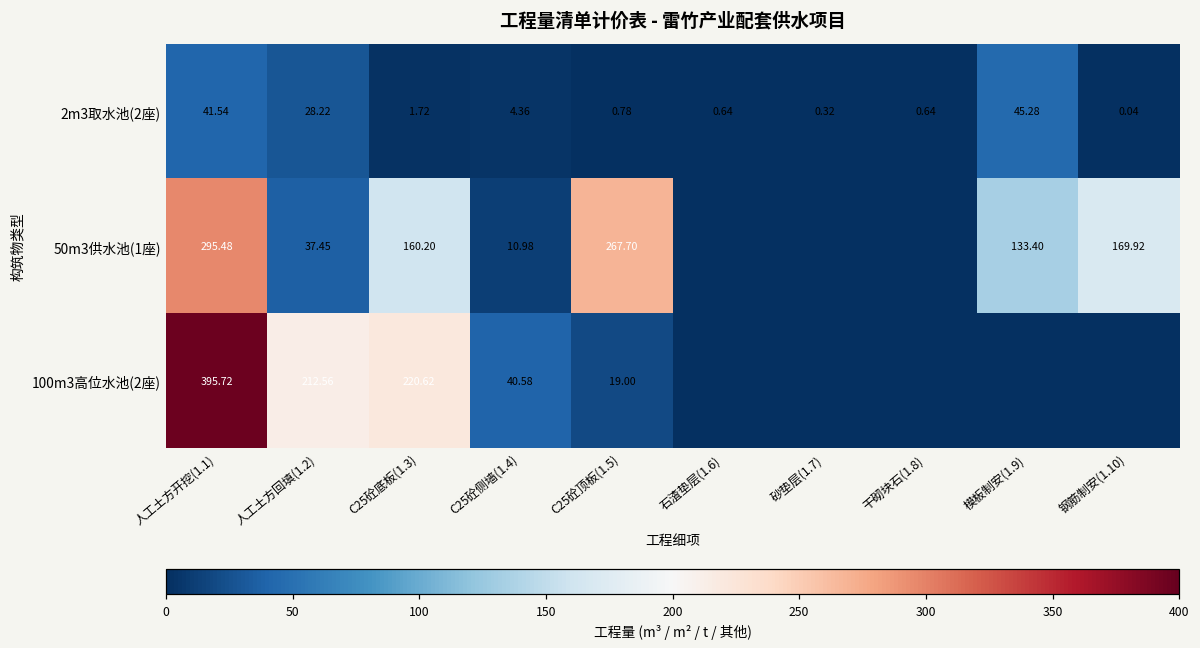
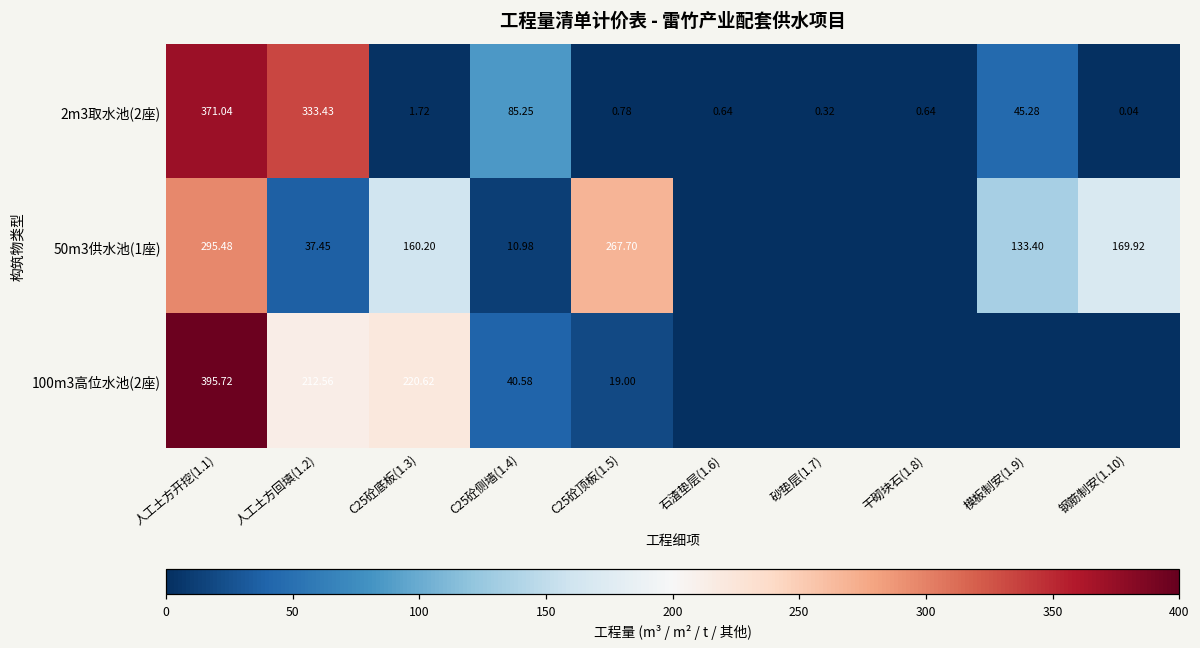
  {
    "2m3取水池(2座)": {
-     "人工土方开挖(1.1)": 41.54,
-     "人工土方回填(1.2)": 28.22,
+     "人工土方开挖(1.1)": 371.04,
+     "人工土方回填(1.2)": 333.43,
      "C25砼底板(1.3)": 1.72,
-     "C25砼侧墙(1.4)": 4.36,
+     "C25砼侧墙(1.4)": 85.25,
      "C25砼顶板(1.5)": 0.78,
      "石渣垫层(1.6)": 0.64,
      "砂垫层(1.7)": 0.32,
      "干砌块石(1.8)": 0.64,
      "模板制安(1.9)": 45.28,
      "钢筋制安(1.10)": 0.04
    },
    "50m3供水池(1座)": {
      "人工土方开挖(1.1)": 295.48,
      "人工土方回填(1.2)": 37.45,
      "C25砼底板(1.3)": 160.20,
      "C25砼侧墙(1.4)": 10.98,
      "C25砼顶板(1.5)": 267.70,
      "模板制安(1.9)": 133.40,
      "钢筋制安(1.10)": 169.92
    },
    "100m3高位水池(2座)": {
      "人工土方开挖(1.1)": 395.72,
      "C25砼侧墙(1.4)": 40.58,
      "C25砼顶板(1.5)": 19.00
    }
  }
